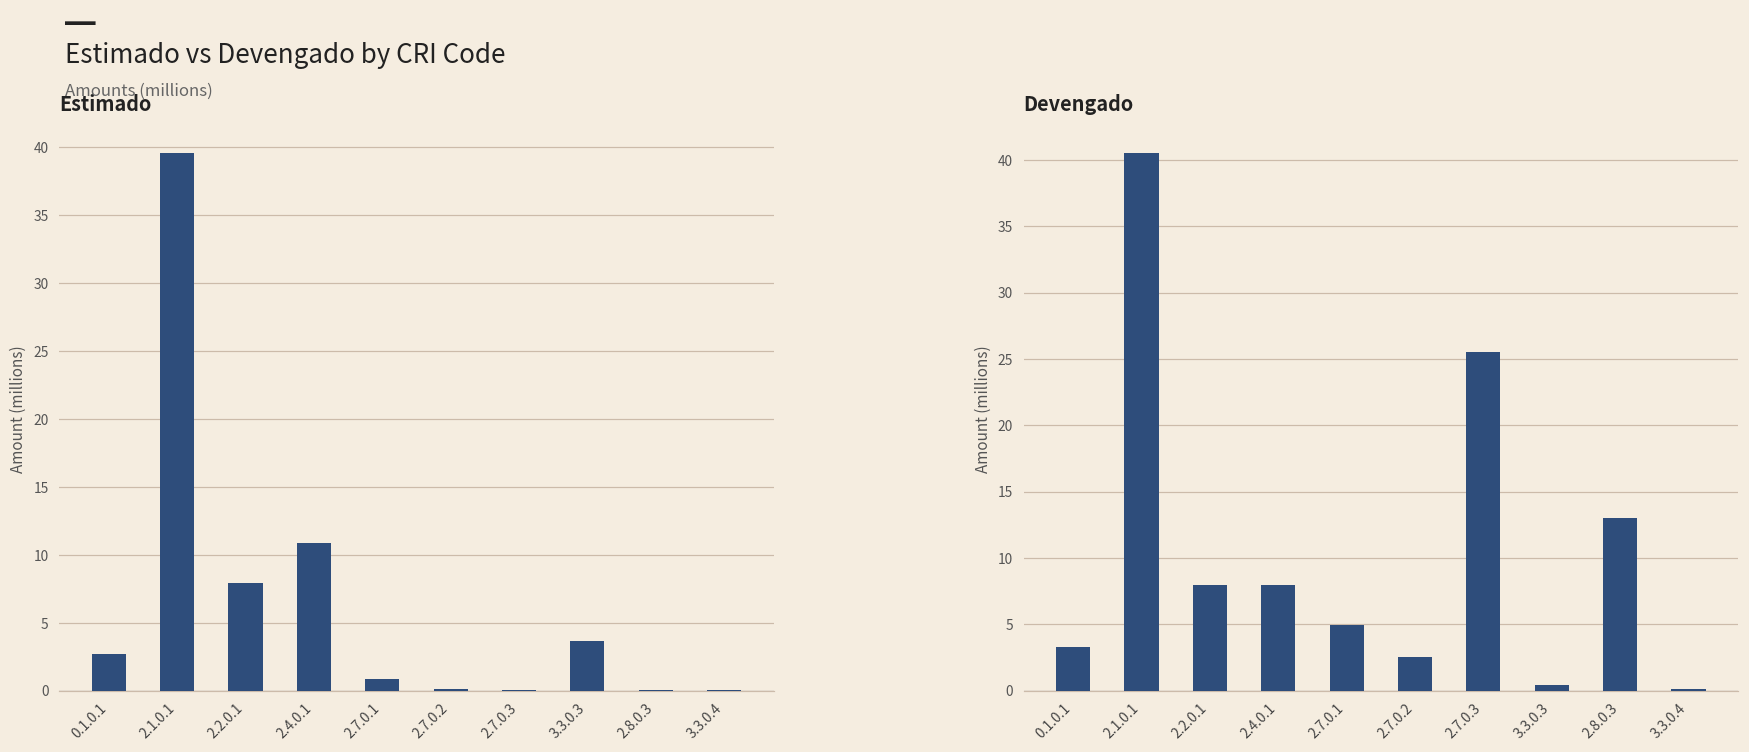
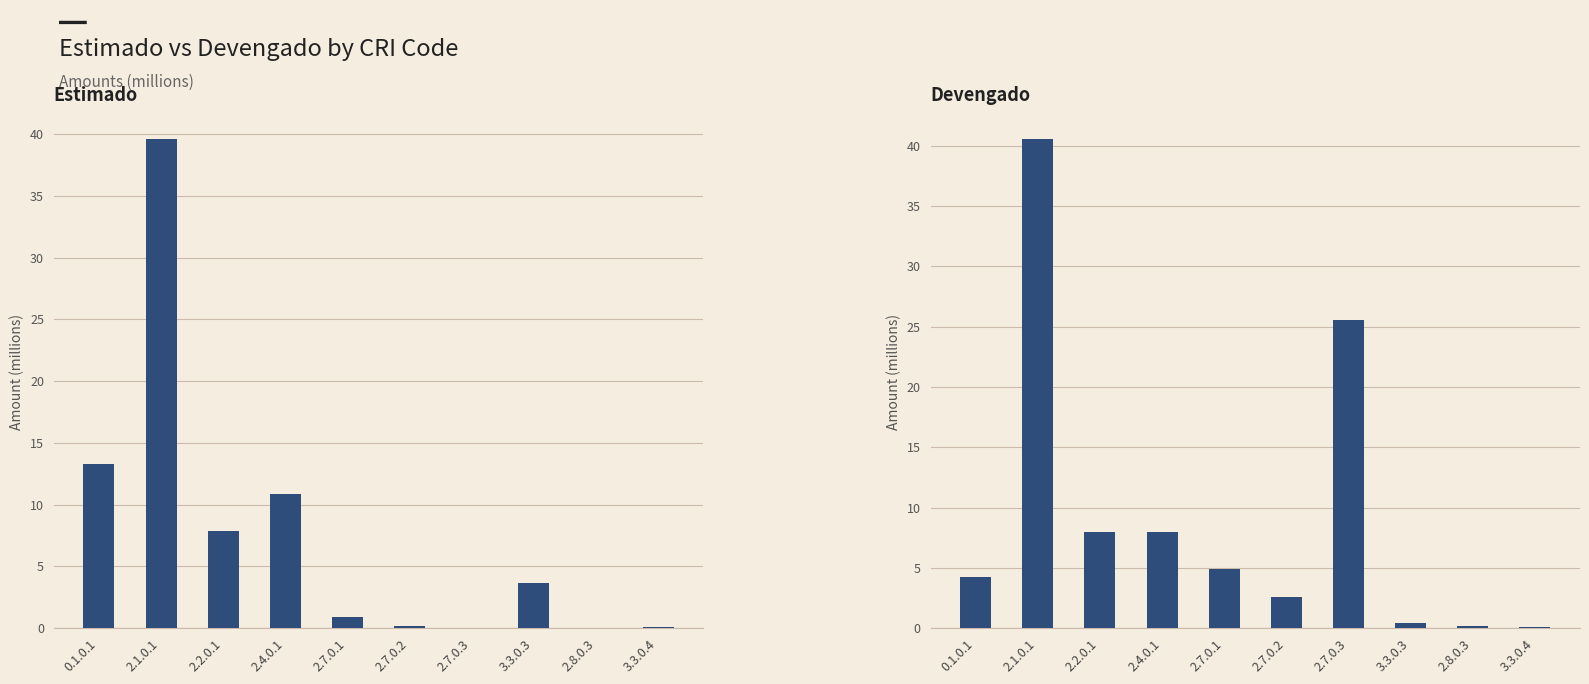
  {
    "Estimado": {
-     "0.1.0.1": 2.7,
+     "0.1.0.1": 13.3,
      "2.1.0.1": 39.6,
      "2.2.0.1": 7.9,
      "2.4.0.1": 10.9,
      "2.7.0.1": 0.9,
      "3.3.0.3": 3.6
    },
    "Devengado": {
-     "0.1.0.1": 3.3,
+     "0.1.0.1": 4.3,
      "2.1.0.1": 40.5,
      "2.2.0.1": 8.0,
      "2.4.0.1": 7.9,
      "2.7.0.1": 4.9,
      "2.7.0.2": 2.5,
      "2.7.0.3": 25.5,
      "3.3.0.3": 0.4,
-     "2.8.0.3": 13.0
+     "2.8.0.3": 0.2
    }
  }
